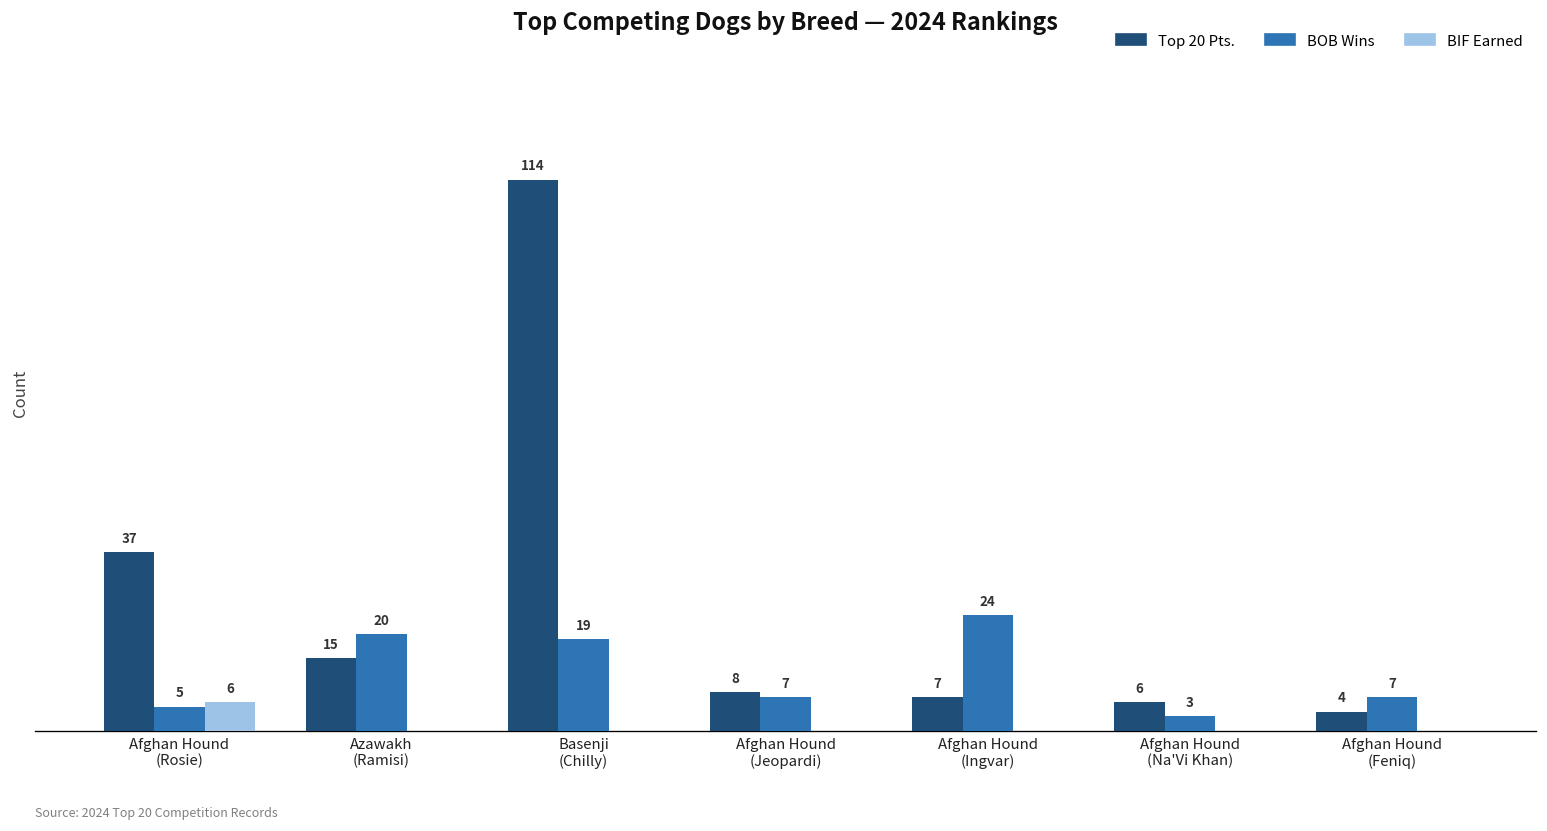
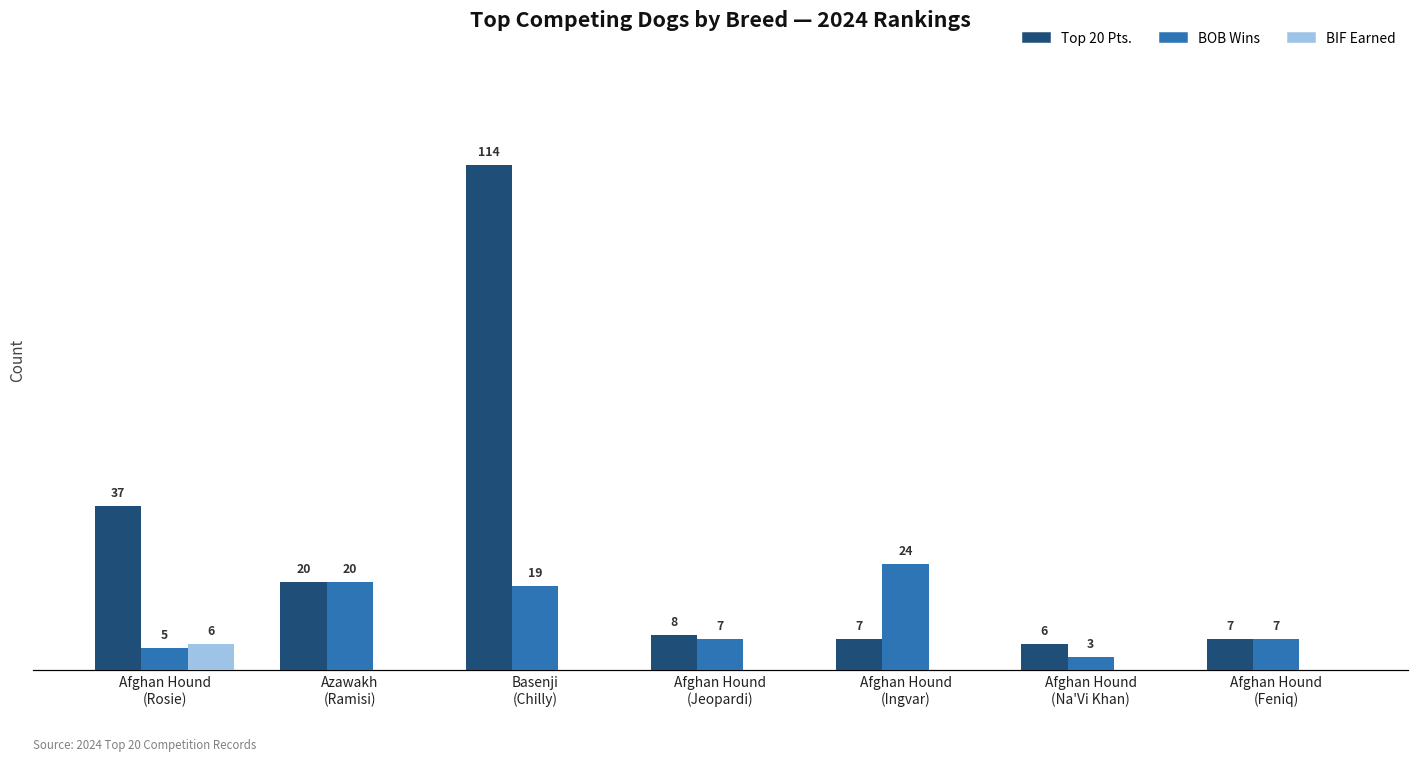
  {
    "Top 20 Pts.": {
      "Afghan Hound (Rosie)": 37,
-     "Azawakh (Ramisi)": 15,
+     "Azawakh (Ramisi)": 20,
      "Basenji (Chilly)": 114,
      "Afghan Hound (Jeopardi)": 8,
      "Afghan Hound (Ingvar)": 7,
      "Afghan Hound (Na'Vi Khan)": 6,
-     "Afghan Hound (Feniq)": 4
+     "Afghan Hound (Feniq)": 7
    },
    "BOB Wins": {
      "Afghan Hound (Rosie)": 5,
      "Azawakh (Ramisi)": 20,
      "Basenji (Chilly)": 19,
      "Afghan Hound (Jeopardi)": 7,
      "Afghan Hound (Ingvar)": 24,
      "Afghan Hound (Na'Vi Khan)": 3,
      "Afghan Hound (Feniq)": 7
    },
    "BIF Earned": {
      "Afghan Hound (Rosie)": 6
    }
  }
